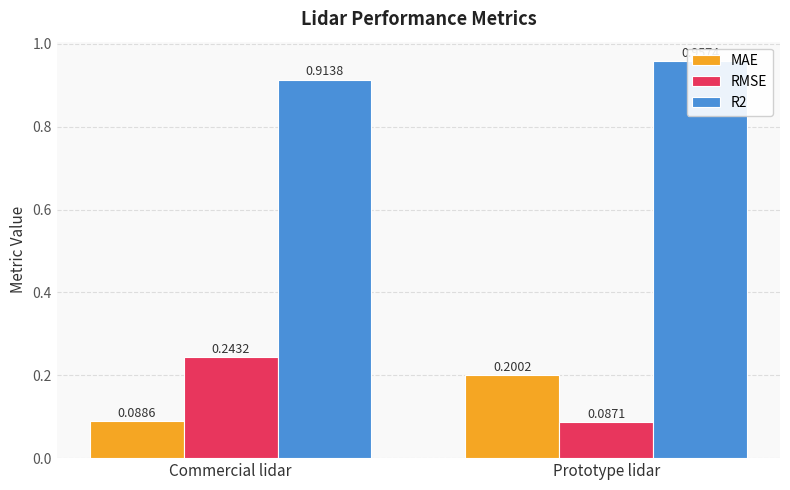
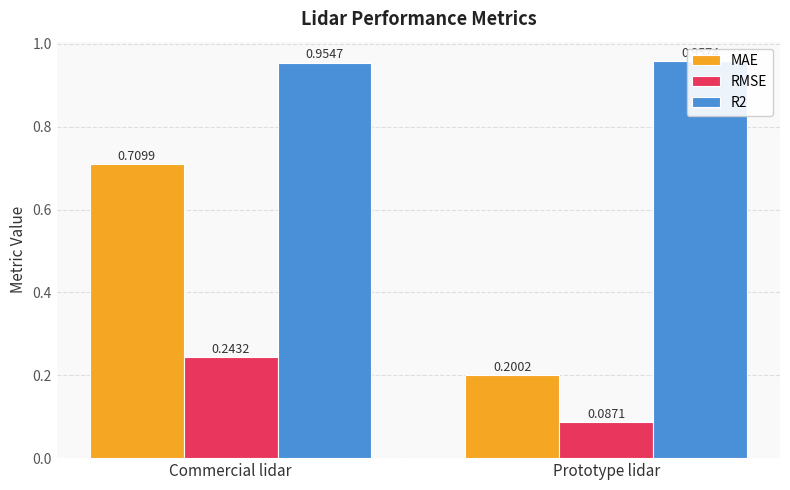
  {
    "MAE": {
-     "Commercial lidar": 0.0886,
+     "Commercial lidar": 0.7099,
      "Prototype lidar": 0.2002
    },
    "RMSE": {
      "Commercial lidar": 0.2432,
      "Prototype lidar": 0.0871
    },
    "R2": {
-     "Commercial lidar": 0.9138
+     "Commercial lidar": 0.9547
    }
  }
